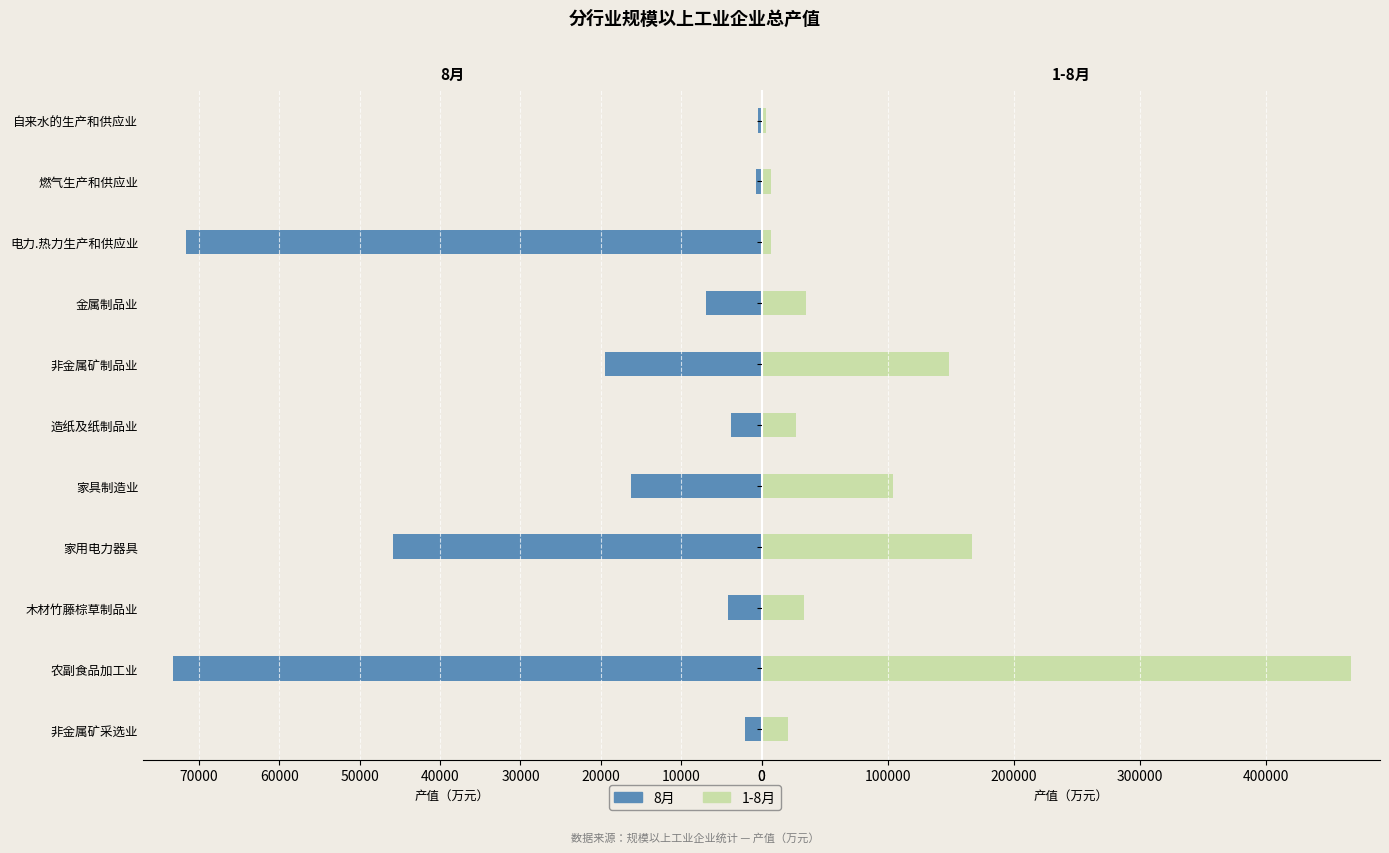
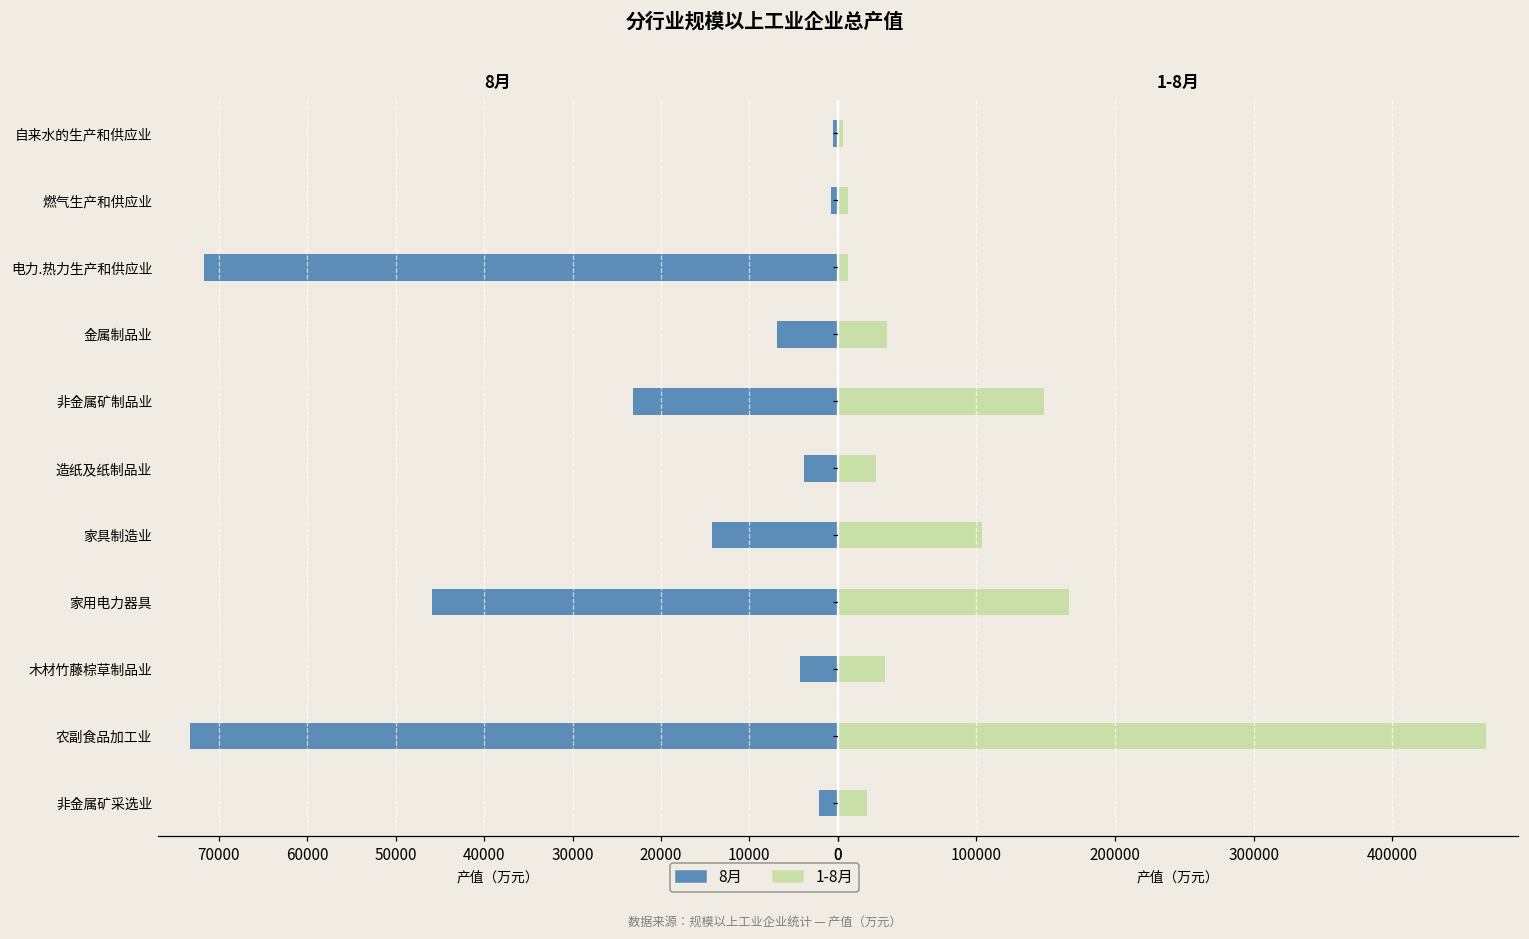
  {
    "8月": {
      "自来水的生产和供应业": 0,
      "燃气生产和供应业": 1000,
      "电力.热力生产和供应业": 72000,
      "金属制品业": 7000,
-     "非金属矿制品业": 20000,
+     "非金属矿制品业": 23000,
      "造纸及纸制品业": 4000,
-     "家具制造业": 16000,
+     "家具制造业": 14000,
      "家用电力器具": 46000,
      "木材竹藤棕草制品业": 4000,
      "农副食品加工业": 73000,
      "非金属矿采选业": 2000
    }
  }
